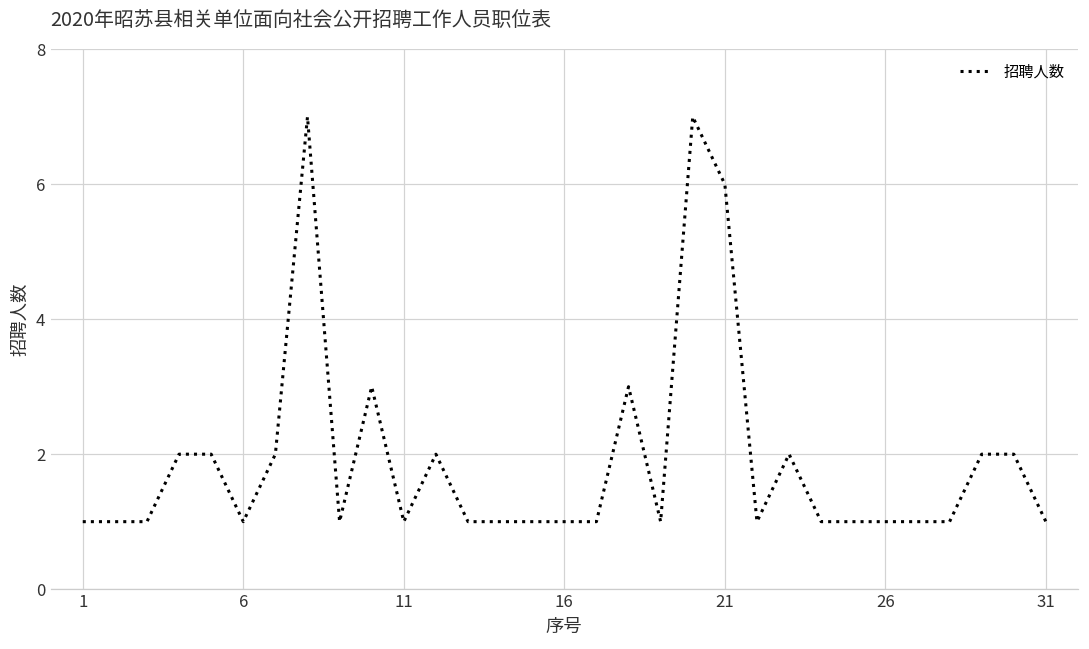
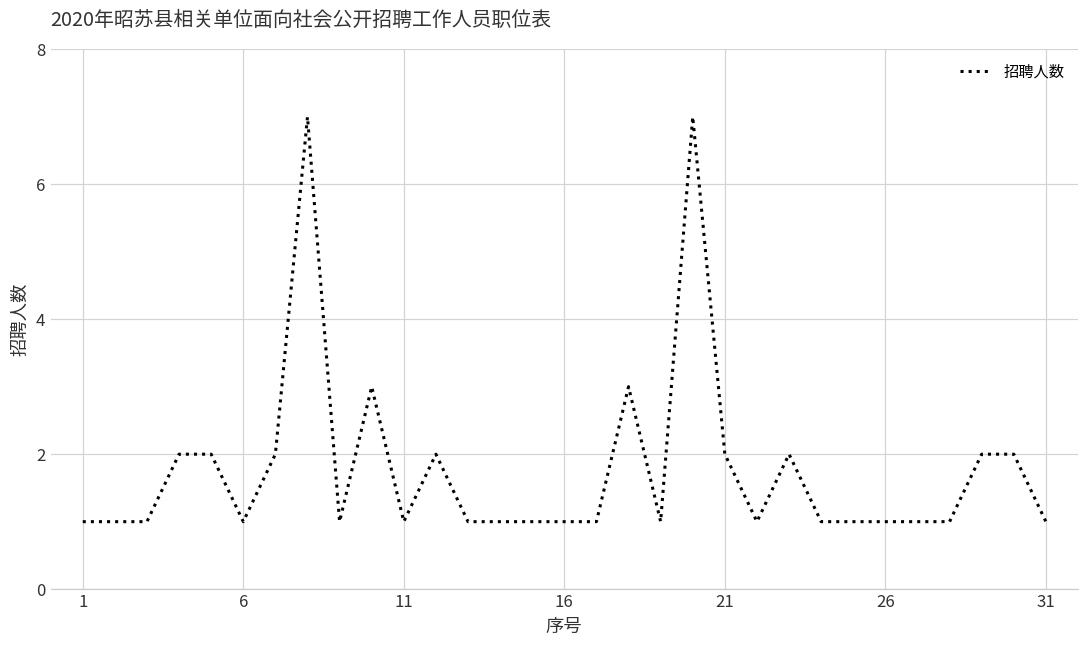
  {
    "1": 1,
    "6": 1,
    "11": 1,
    "16": 1,
-   "21": 6,
+   "21": 2,
    "26": 1,
    "31": 1
  }
